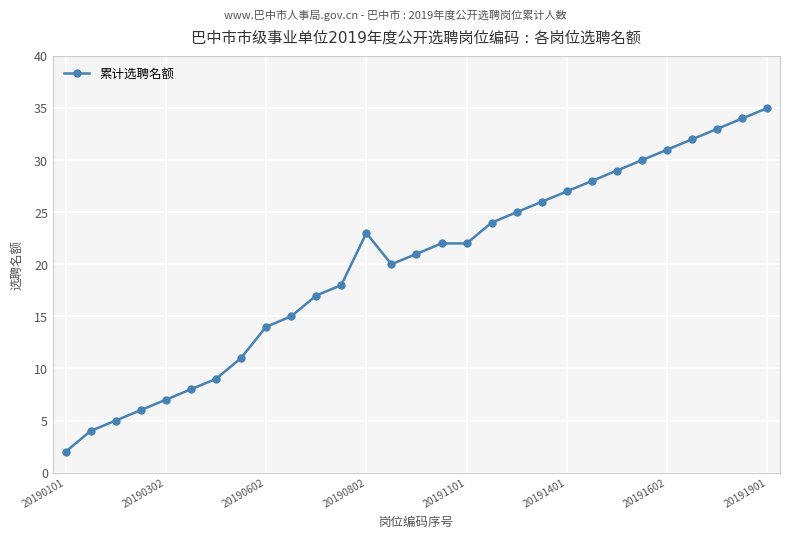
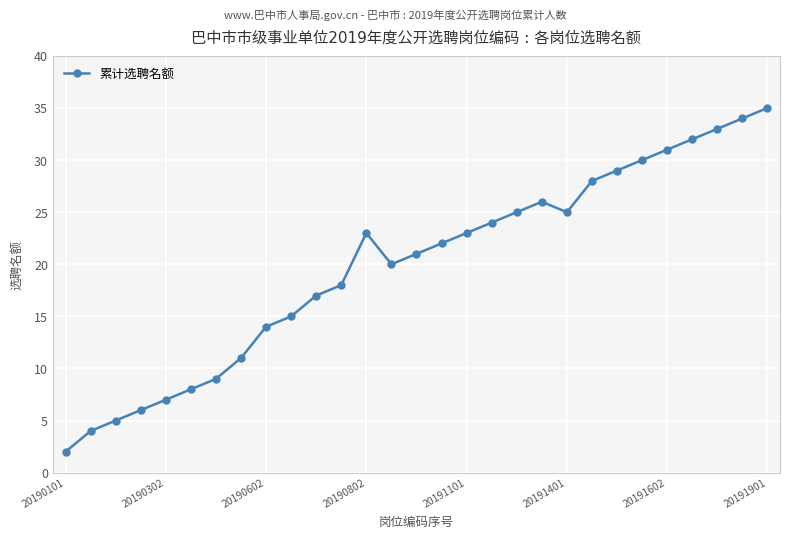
  {
    "20190101": 2,
    "20190302": 7,
    "20190602": 14,
    "20190802": 23,
-   "20191101": 22,
-   "20191401": 27,
+   "20191101": 23,
+   "20191401": 25,
    "20191602": 31,
    "20191901": 35
  }
